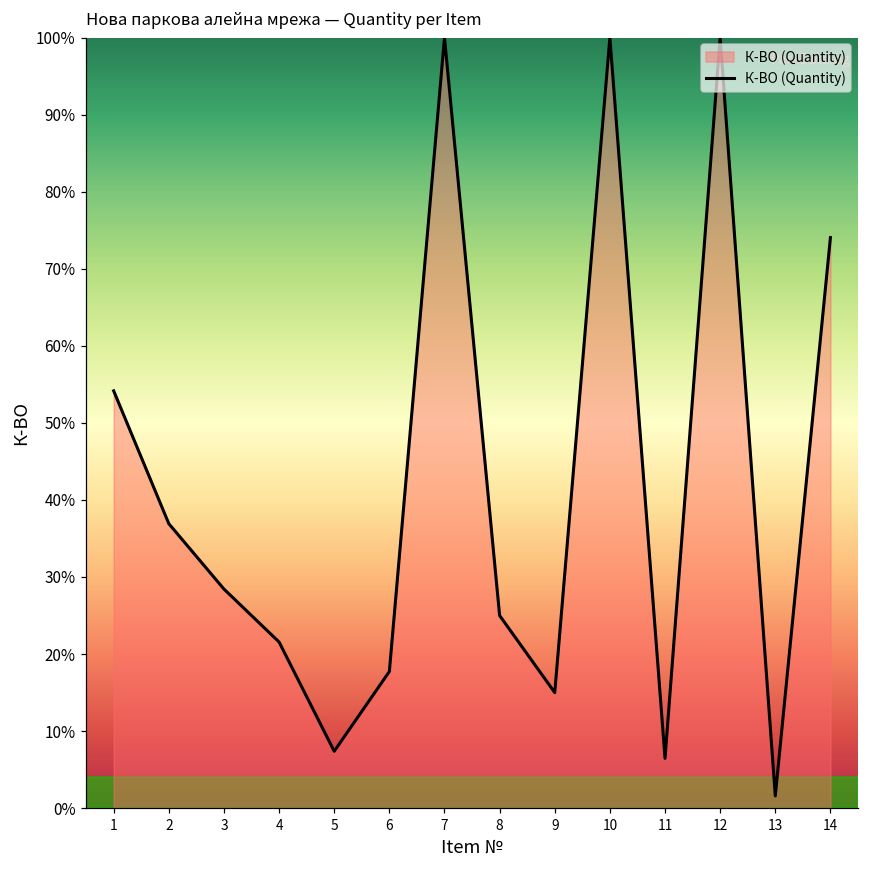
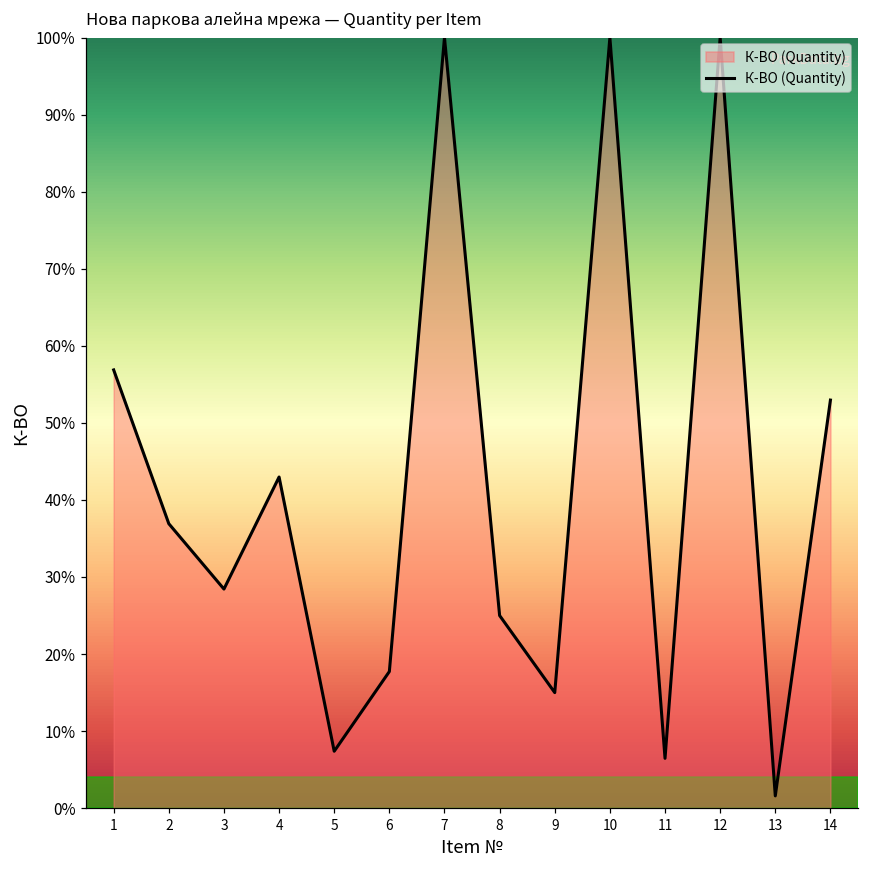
  {
-   "1": "54%",
+   "1": "57%",
    "2": "37%",
    "3": "28%",
-   "4": "22%",
+   "4": "43%",
    "5": "7%",
    "6": "18%",
    "7": "100%",
    "8": "25%",
    "9": "15%",
    "10": "100%",
    "11": "6%",
    "12": "100%",
-   "14": "74%"
+   "14": "53%"
  }
